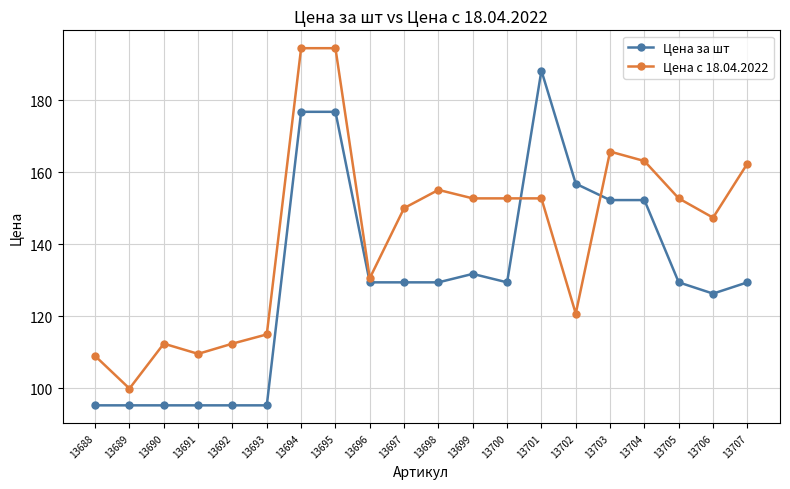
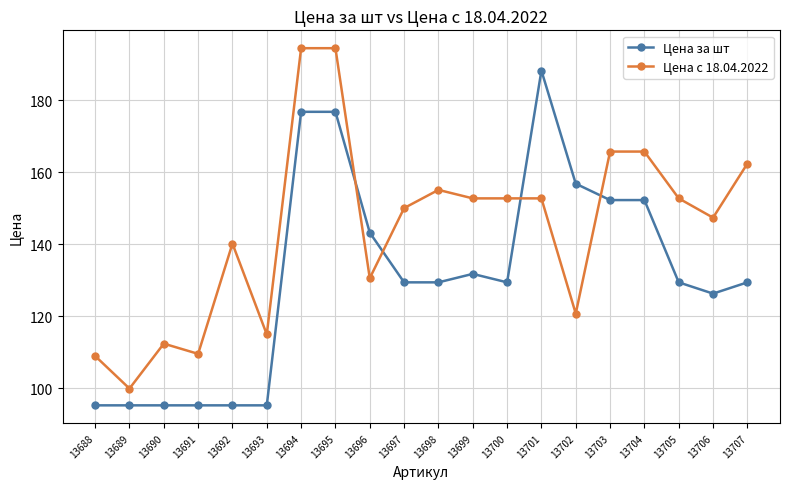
  {
    "Цена за шт": {
      "13688": 95,
      "13689": 95,
      "13690": 95,
      "13691": 95,
      "13692": 95,
      "13693": 95,
      "13694": 177,
      "13695": 177,
-     "13696": 129,
+     "13696": 143,
      "13697": 129,
      "13698": 129,
      "13699": 132,
      "13700": 129,
      "13701": 188,
      "13702": 157,
      "13703": 152,
      "13704": 152,
      "13705": 129,
      "13706": 126,
      "13707": 129
    },
    "Цена с 18.04.2022": {
      "13688": 109,
      "13689": 100,
      "13690": 112,
      "13691": 110,
-     "13692": 112,
+     "13692": 140,
      "13693": 115,
      "13694": 194,
      "13695": 194,
      "13696": 131,
      "13697": 150,
      "13698": 155,
      "13699": 153,
      "13700": 153,
      "13701": 153,
      "13702": 121,
      "13703": 166,
-     "13704": 163,
+     "13704": 166,
      "13705": 153,
      "13706": 147,
      "13707": 162
    }
  }
